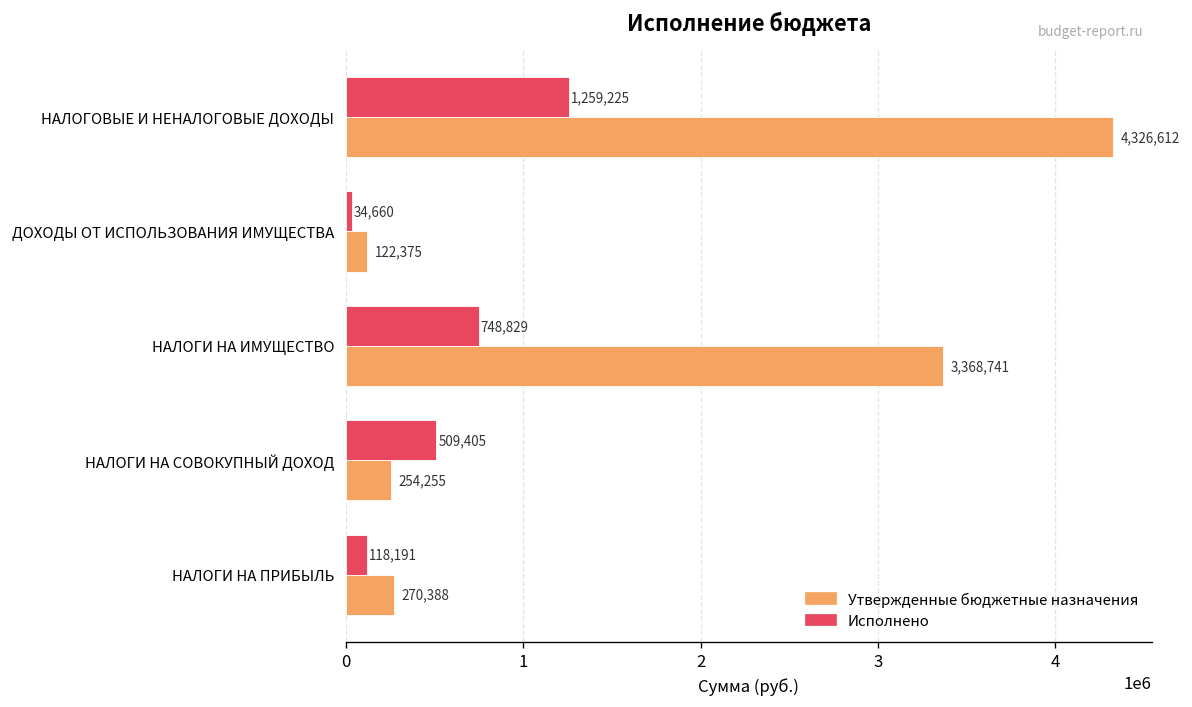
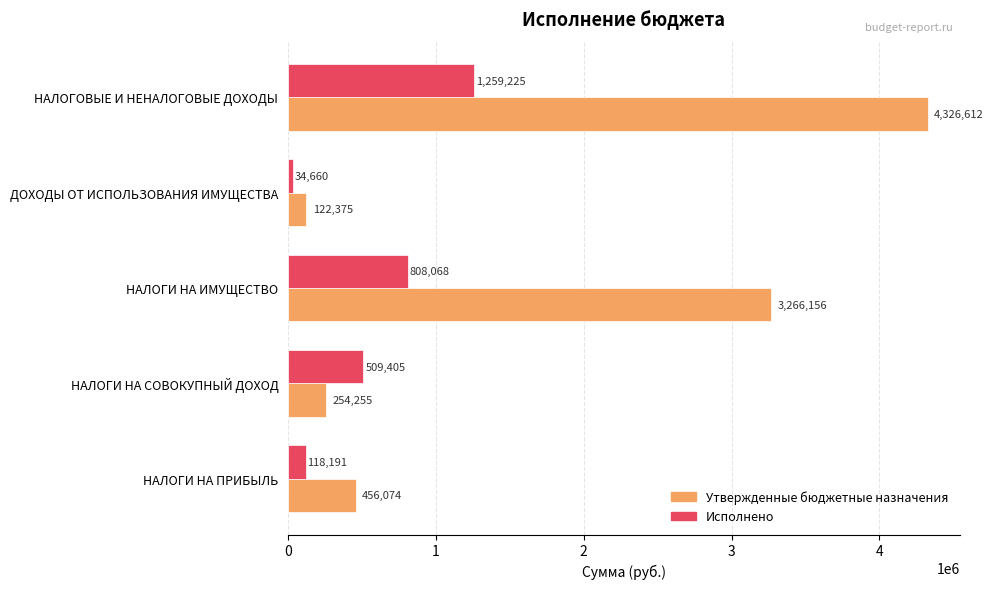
  {
    "Утвержденные бюджетные назначения": {
      "НАЛОГОВЫЕ И НЕНАЛОГОВЫЕ ДОХОДЫ": "4,326,612",
      "ДОХОДЫ ОТ ИСПОЛЬЗОВАНИЯ ИМУЩЕСТВА": "122,375",
-     "НАЛОГИ НА ИМУЩЕСТВО": "3,368,741",
+     "НАЛОГИ НА ИМУЩЕСТВО": "3,266,156",
      "НАЛОГИ НА СОВОКУПНЫЙ ДОХОД": "254,255",
-     "НАЛОГИ НА ПРИБЫЛЬ": "270,388"
+     "НАЛОГИ НА ПРИБЫЛЬ": "456,074"
    },
    "Исполнено": {
      "НАЛОГОВЫЕ И НЕНАЛОГОВЫЕ ДОХОДЫ": "1,259,225",
      "ДОХОДЫ ОТ ИСПОЛЬЗОВАНИЯ ИМУЩЕСТВА": "34,660",
-     "НАЛОГИ НА ИМУЩЕСТВО": "748,829",
+     "НАЛОГИ НА ИМУЩЕСТВО": "808,068",
      "НАЛОГИ НА СОВОКУПНЫЙ ДОХОД": "509,405",
      "НАЛОГИ НА ПРИБЫЛЬ": "118,191"
    }
  }
